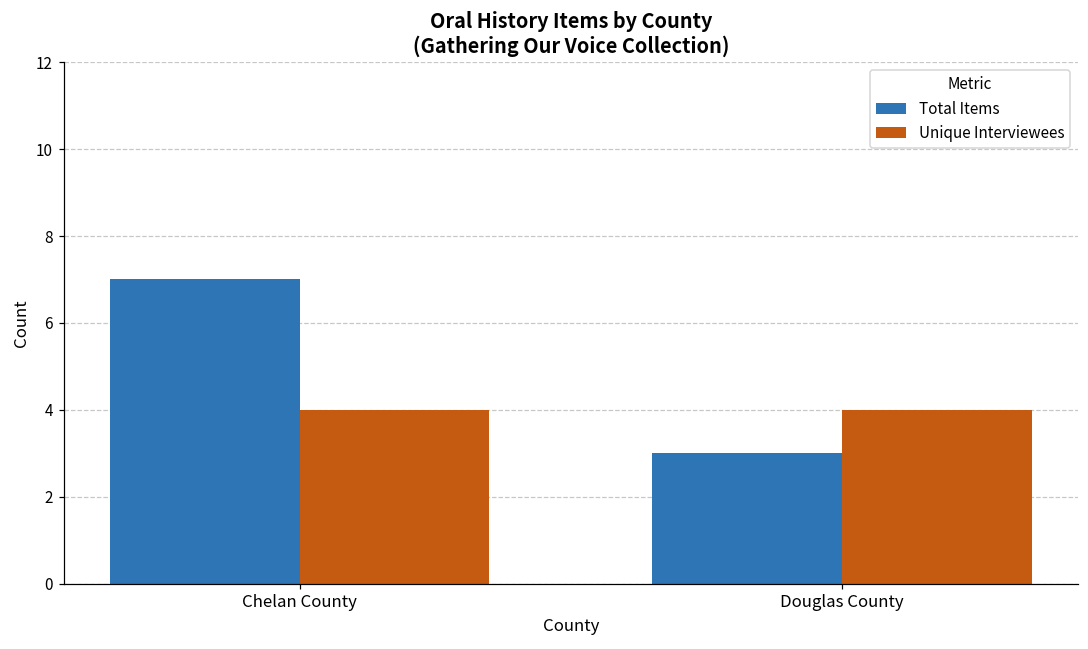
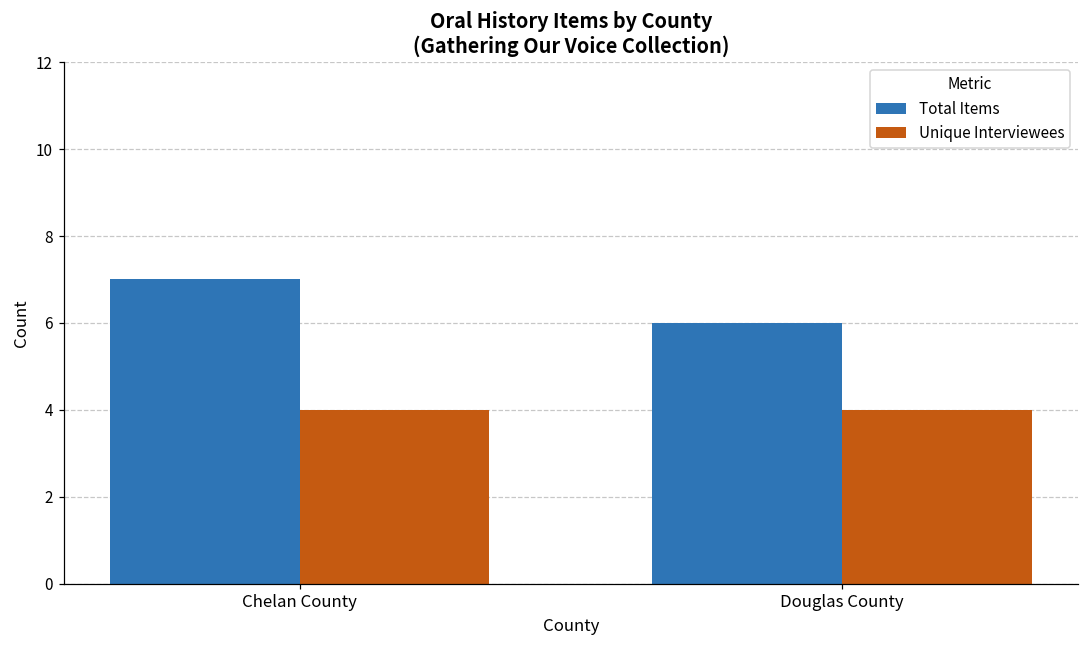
  {
    "Total Items": {
      "Chelan County": 7,
-     "Douglas County": 3
+     "Douglas County": 6
    },
    "Unique Interviewees": {
      "Chelan County": 4,
      "Douglas County": 4
    }
  }
